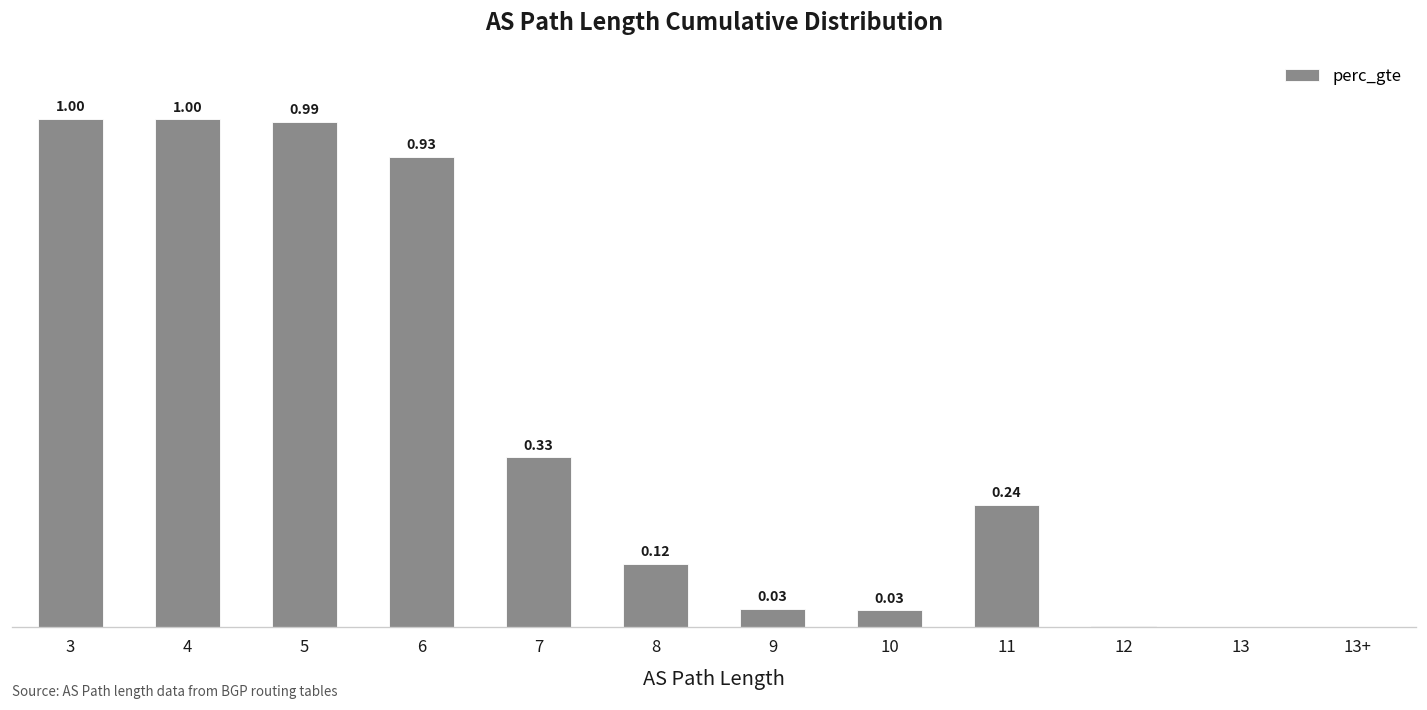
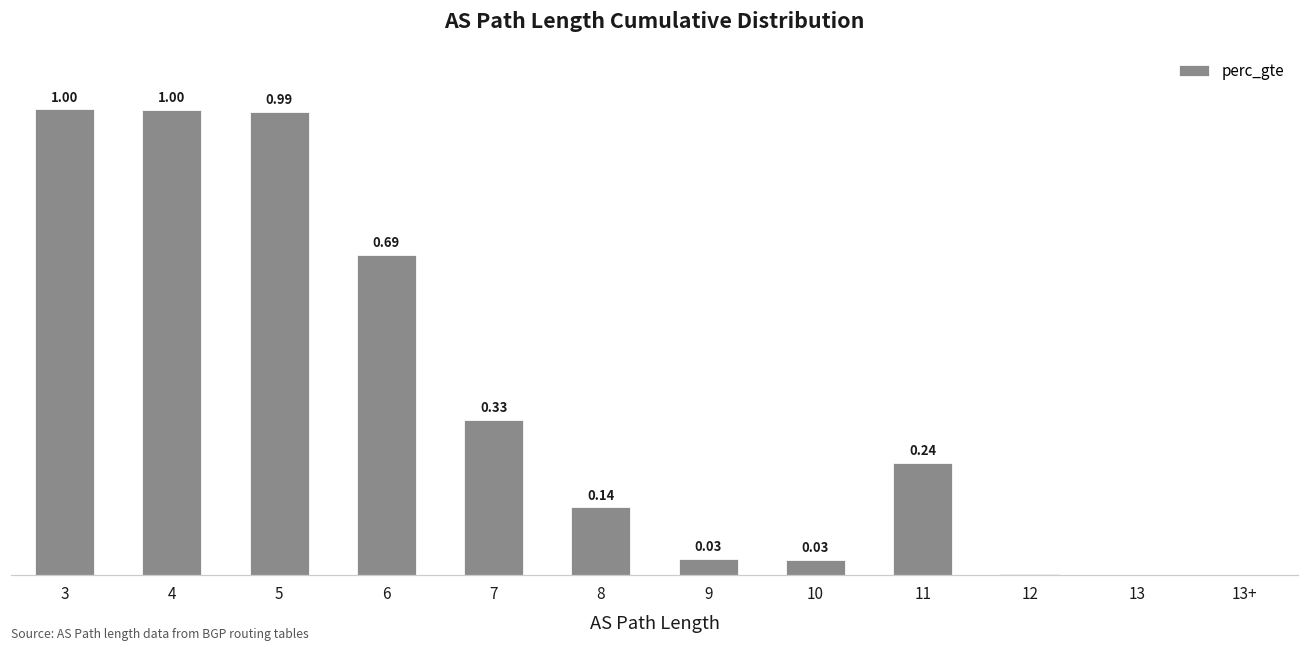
  {
    "3": 1.00,
    "4": 1.00,
    "5": 0.99,
-   "6": 0.93,
+   "6": 0.69,
    "7": 0.33,
-   "8": 0.12,
+   "8": 0.14,
    "9": 0.03,
    "10": 0.03,
    "11": 0.24
  }
